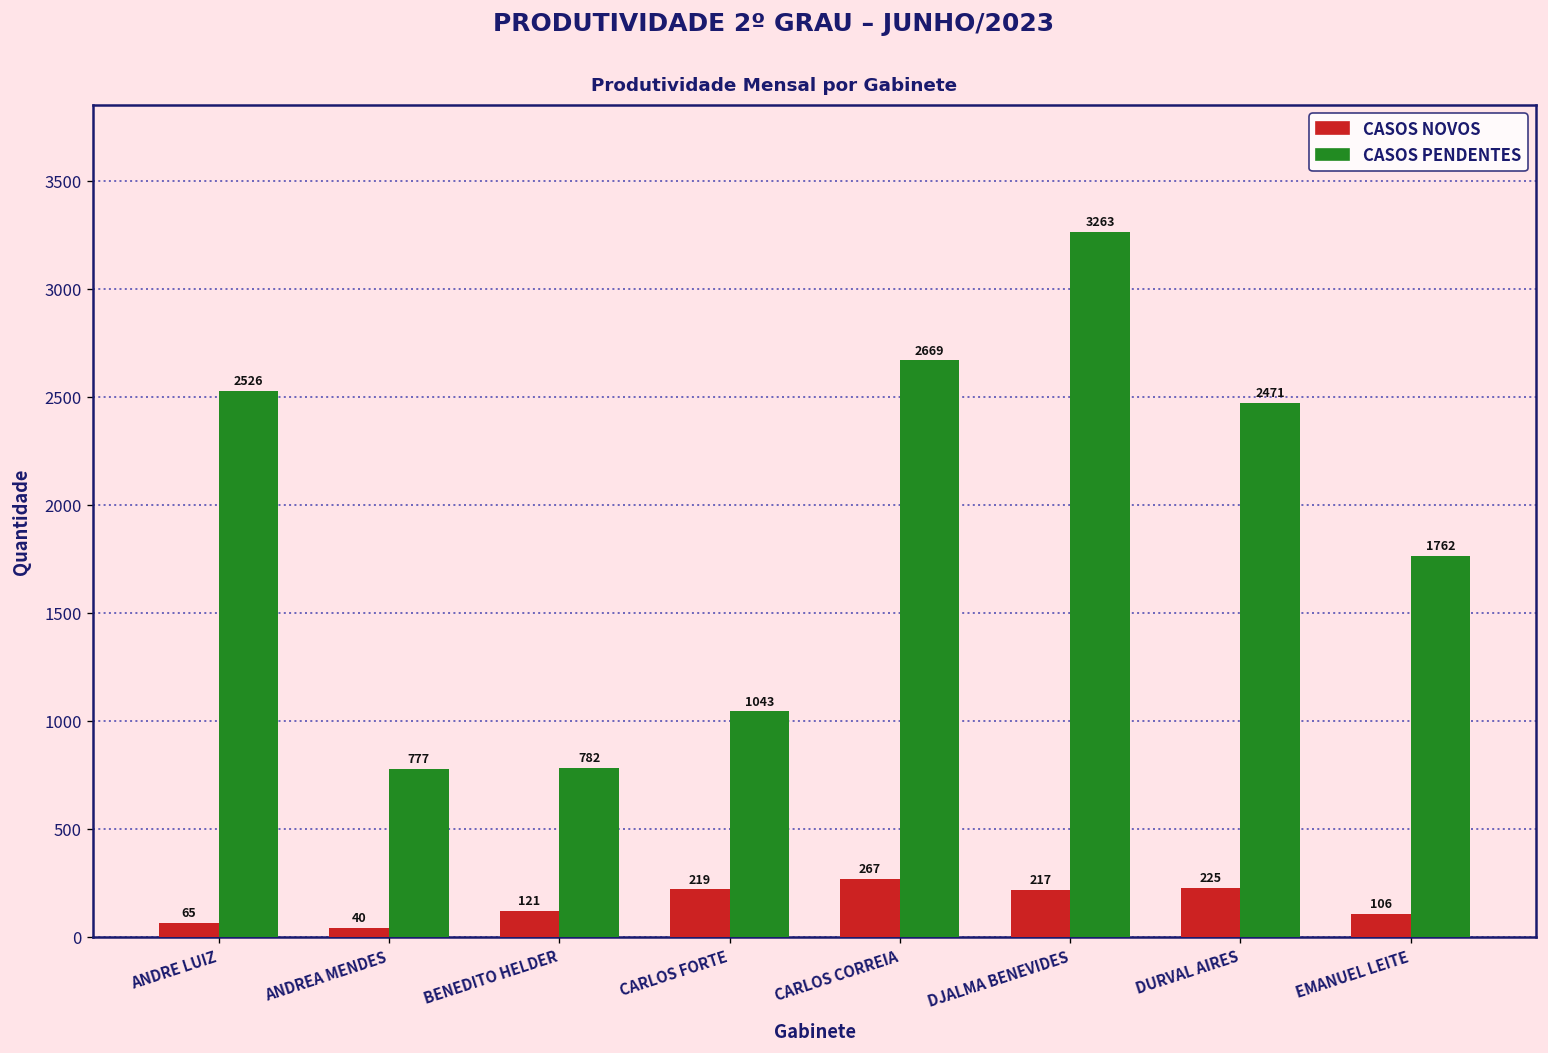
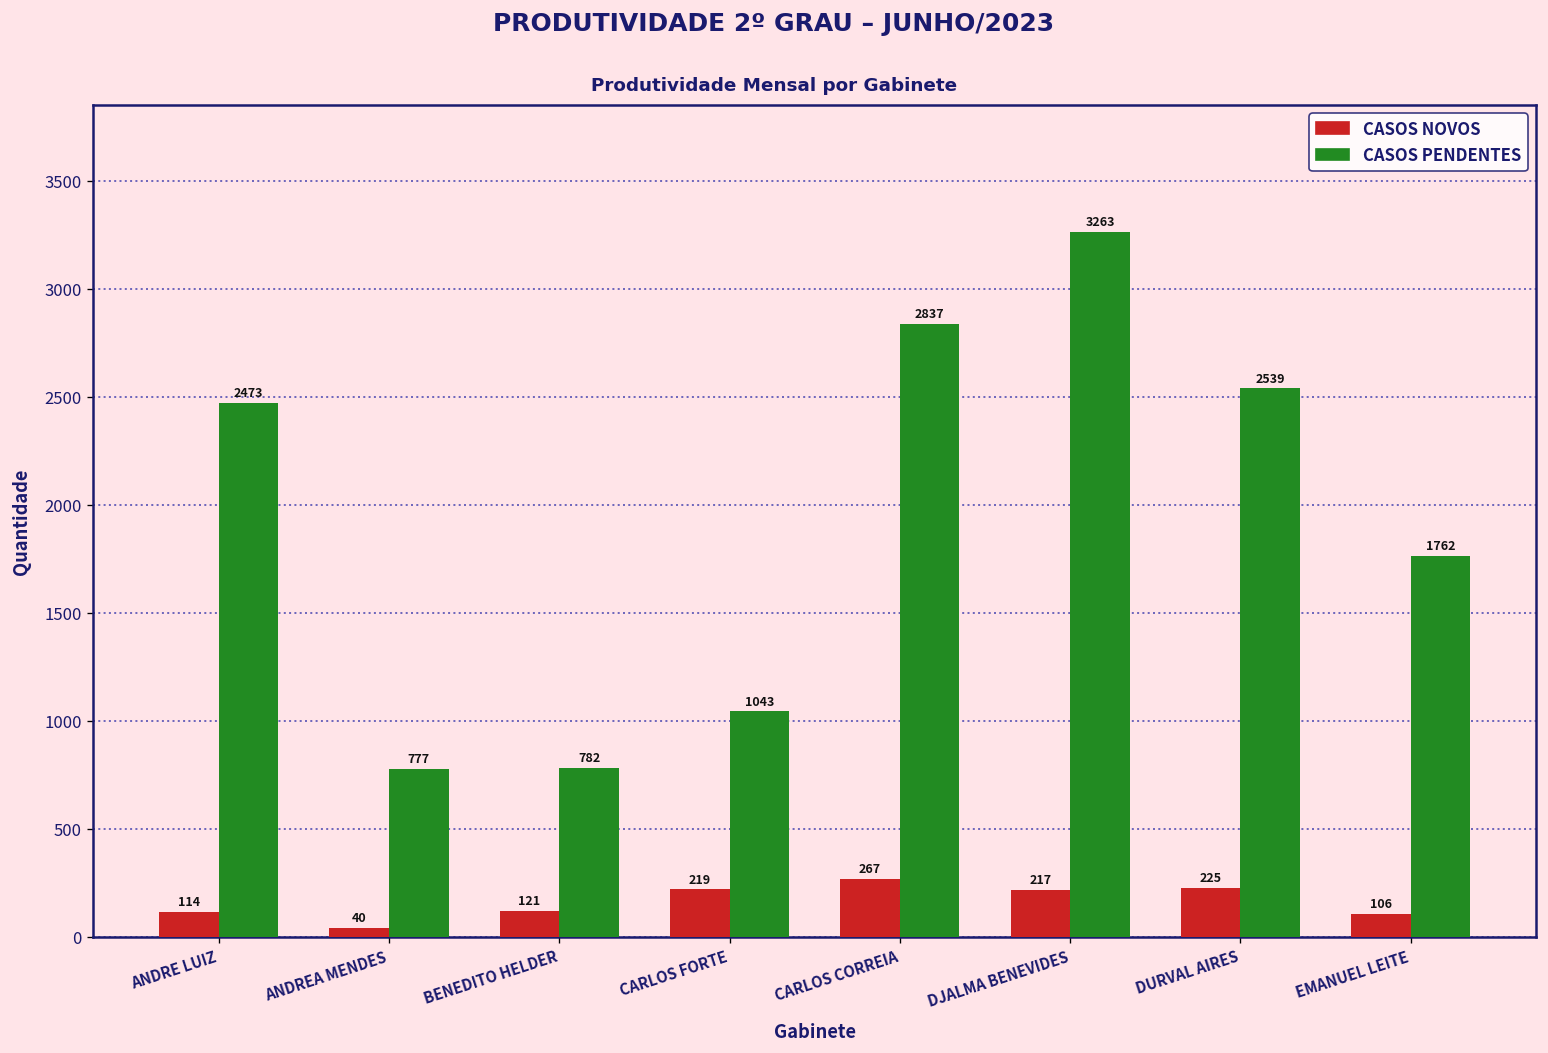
  {
    "CASOS NOVOS": {
-     "ANDRE LUIZ": 65,
+     "ANDRE LUIZ": 114,
      "ANDREA MENDES": 40,
      "BENEDITO HELDER": 121,
      "CARLOS FORTE": 219,
      "CARLOS CORREIA": 267,
      "DJALMA BENEVIDES": 217,
      "DURVAL AIRES": 225,
      "EMANUEL LEITE": 106
    },
    "CASOS PENDENTES": {
-     "ANDRE LUIZ": 2526,
+     "ANDRE LUIZ": 2473,
      "ANDREA MENDES": 777,
      "BENEDITO HELDER": 782,
      "CARLOS FORTE": 1043,
-     "CARLOS CORREIA": 2669,
+     "CARLOS CORREIA": 2837,
      "DJALMA BENEVIDES": 3263,
-     "DURVAL AIRES": 2471,
+     "DURVAL AIRES": 2539,
      "EMANUEL LEITE": 1762
    }
  }
